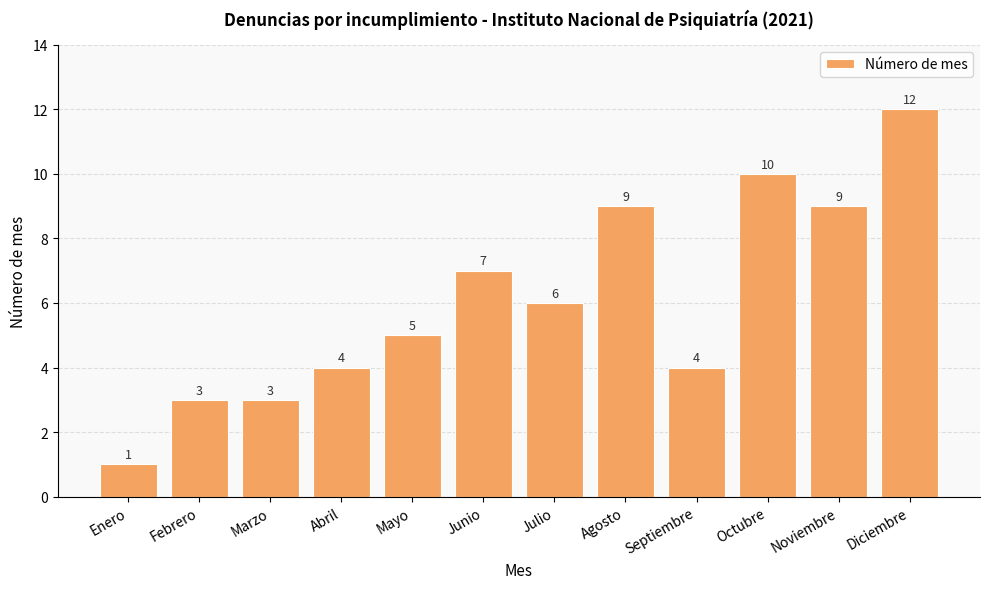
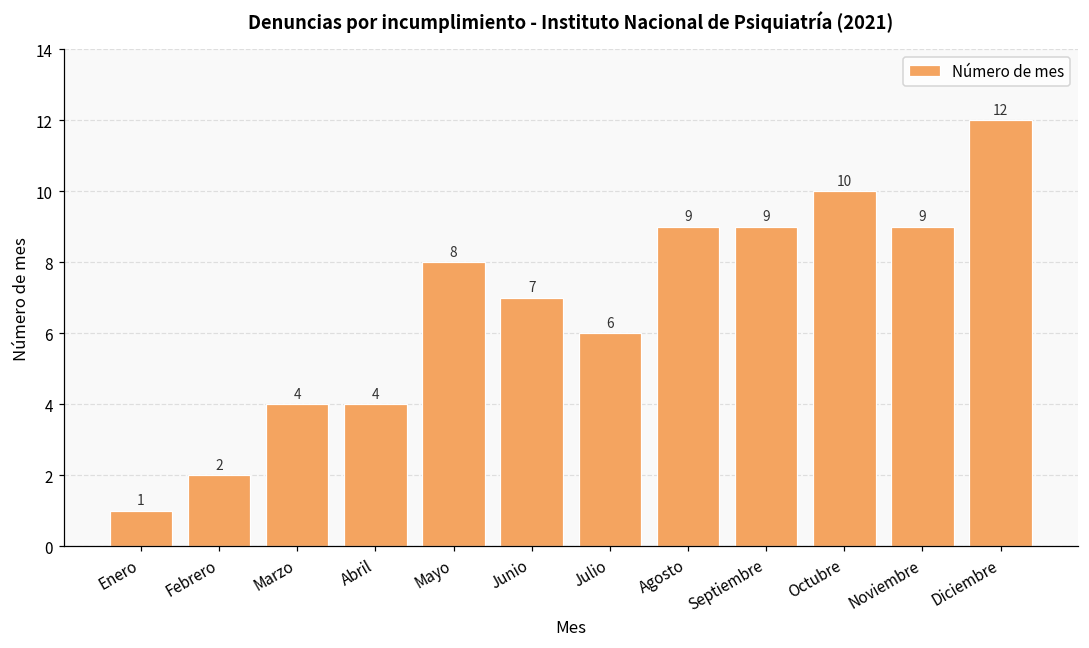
  {
    "Enero": 1,
-   "Febrero": 3,
-   "Marzo": 3,
+   "Febrero": 2,
+   "Marzo": 4,
    "Abril": 4,
-   "Mayo": 5,
+   "Mayo": 8,
    "Junio": 7,
    "Julio": 6,
    "Agosto": 9,
-   "Septiembre": 4,
+   "Septiembre": 9,
    "Octubre": 10,
    "Noviembre": 9,
    "Diciembre": 12
  }
